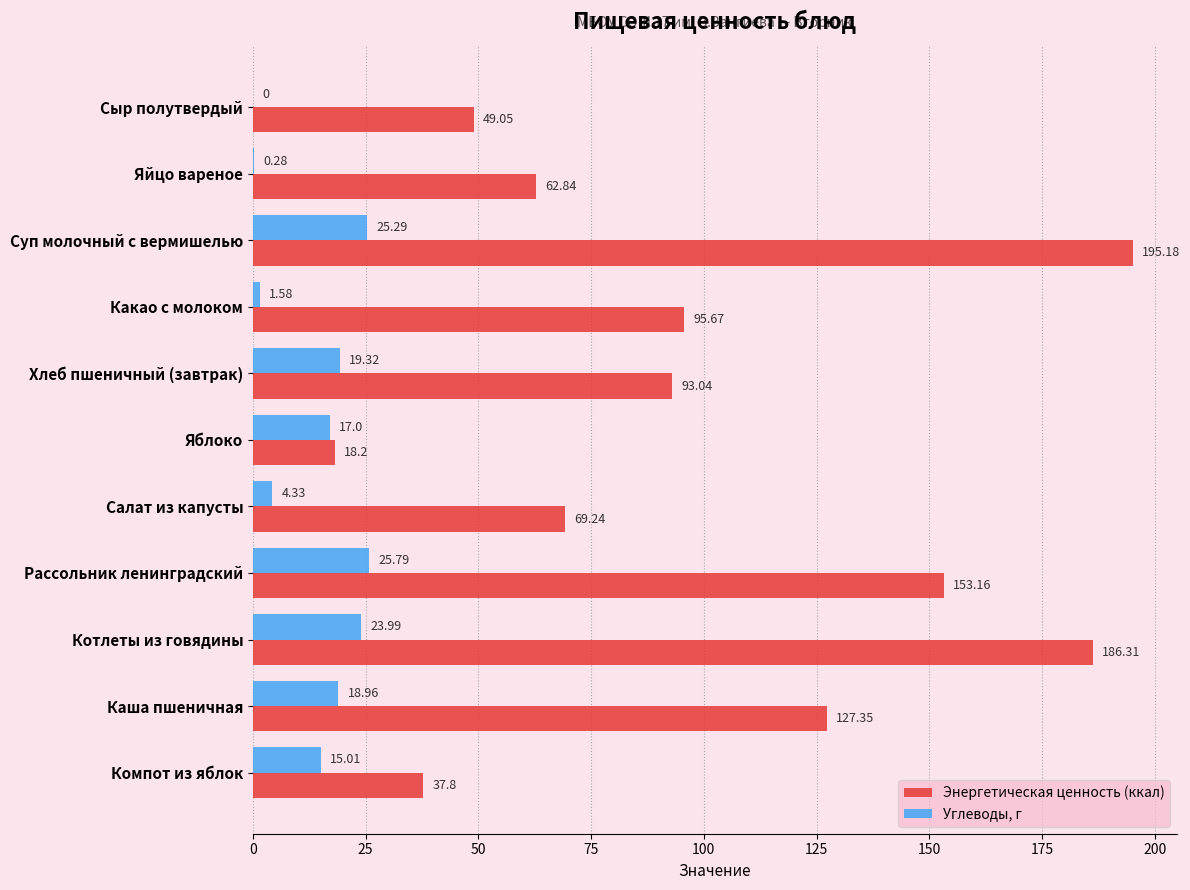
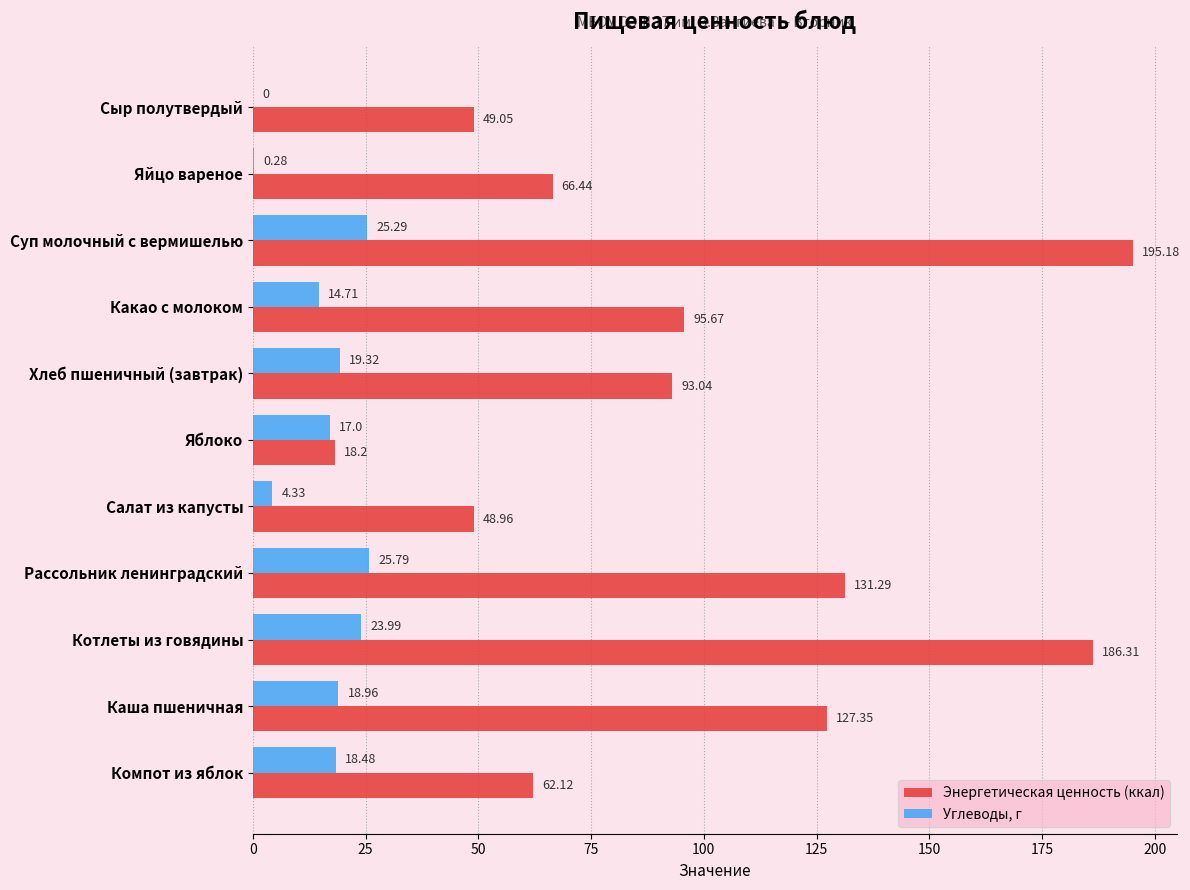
  {
    "Энергетическая ценность (ккал)": {
      "Сыр полутвердый": 49.05,
-     "Яйцо вареное": 62.84,
+     "Яйцо вареное": 66.44,
      "Суп молочный с вермишелью": 195.18,
      "Какао с молоком": 95.67,
      "Хлеб пшеничный (завтрак)": 93.04,
      "Яблоко": 18.2,
-     "Салат из капусты": 69.24,
-     "Рассольник ленинградский": 153.16,
+     "Салат из капусты": 48.96,
+     "Рассольник ленинградский": 131.29,
      "Котлеты из говядины": 186.31,
      "Каша пшеничная": 127.35,
-     "Компот из яблок": 37.8
+     "Компот из яблок": 62.12
    },
    "Углеводы, г": {
      "Сыр полутвердый": 0,
      "Яйцо вареное": 0.28,
      "Суп молочный с вермишелью": 25.29,
-     "Какао с молоком": 1.58,
+     "Какао с молоком": 14.71,
      "Хлеб пшеничный (завтрак)": 19.32,
      "Яблоко": 17.0,
      "Салат из капусты": 4.33,
      "Рассольник ленинградский": 25.79,
      "Котлеты из говядины": 23.99,
      "Каша пшеничная": 18.96,
-     "Компот из яблок": 15.01
+     "Компот из яблок": 18.48
    }
  }
